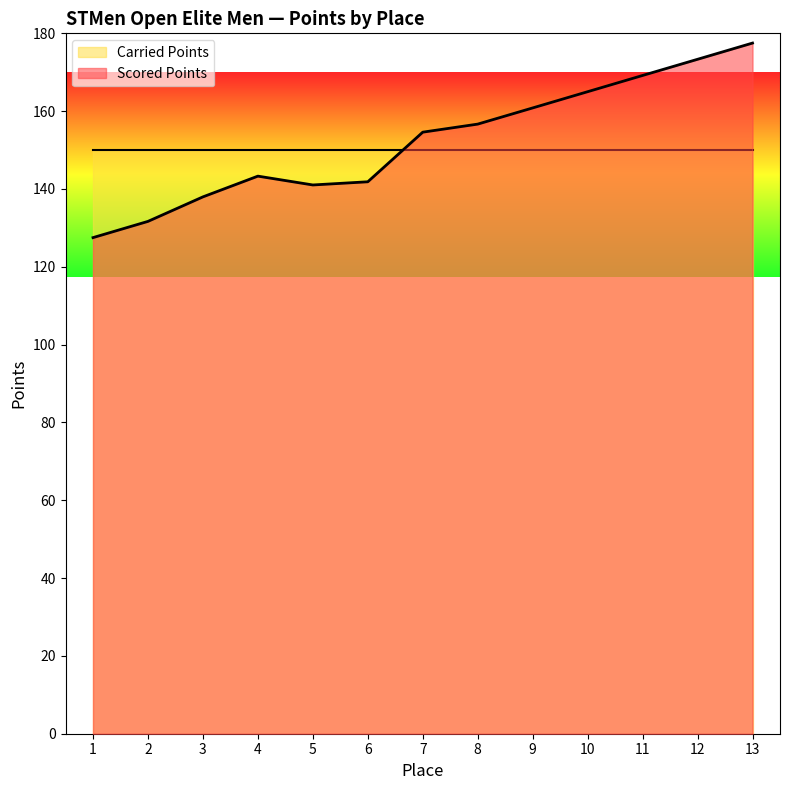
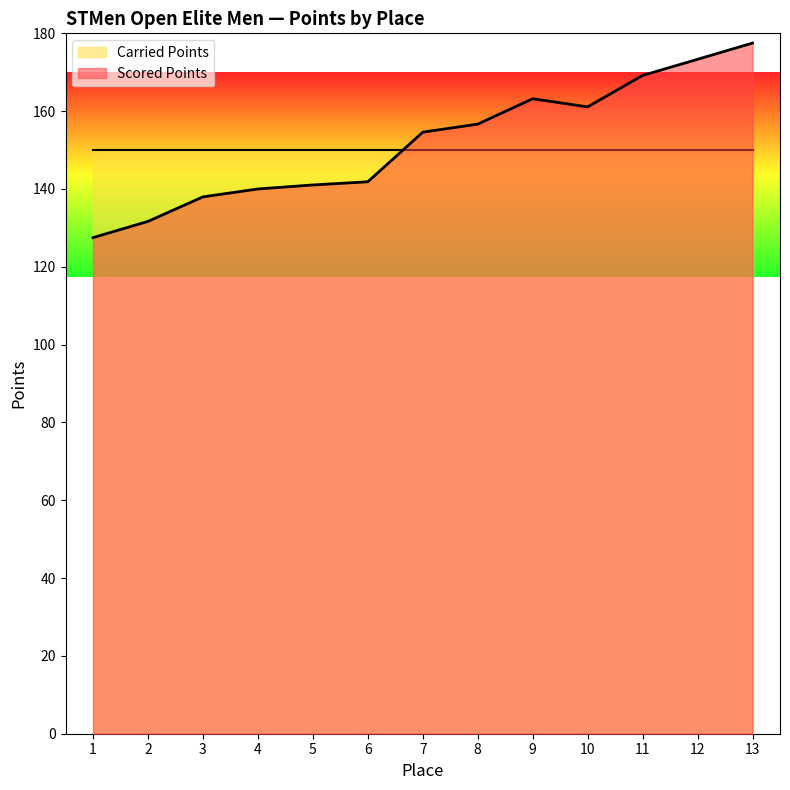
  {
    "Carried Points": {
      "1": 150,
      "2": 150,
      "3": 150,
      "4": 150,
      "5": 150,
      "6": 150,
      "7": 150,
      "8": 150,
      "9": 150,
      "10": 150,
      "11": 150,
      "12": 150,
      "13": 150
    },
    "Scored Points": {
      "1": 128,
      "2": 132,
      "3": 138,
-     "4": 143,
+     "4": 140,
      "5": 141,
      "6": 142,
      "7": 155,
      "8": 157,
-     "9": 161,
-     "10": 165,
+     "9": 163,
+     "10": 161,
      "11": 169,
      "12": 173,
      "13": 178
    }
  }
